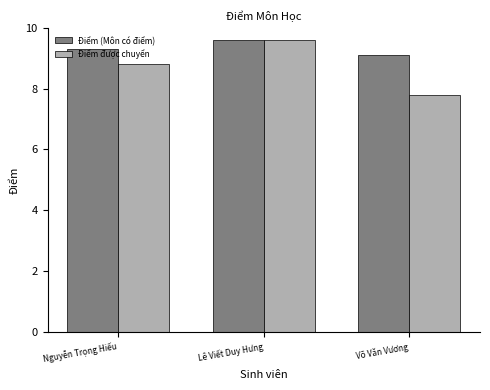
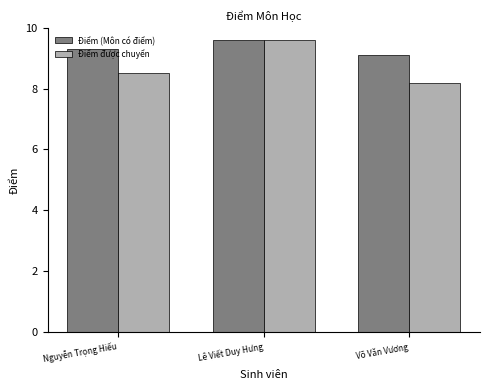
  {
    "Điểm (Môn có điểm)": {
      "Nguyễn Trọng Hiếu": 9.3,
      "Lê Viết Duy Hưng": 9.6,
      "Võ Văn Vương": 9.1
    },
    "Điểm được chuyển": {
-     "Nguyễn Trọng Hiếu": 8.8,
+     "Nguyễn Trọng Hiếu": 8.5,
      "Lê Viết Duy Hưng": 9.6,
-     "Võ Văn Vương": 7.8
+     "Võ Văn Vương": 8.2
    }
  }
